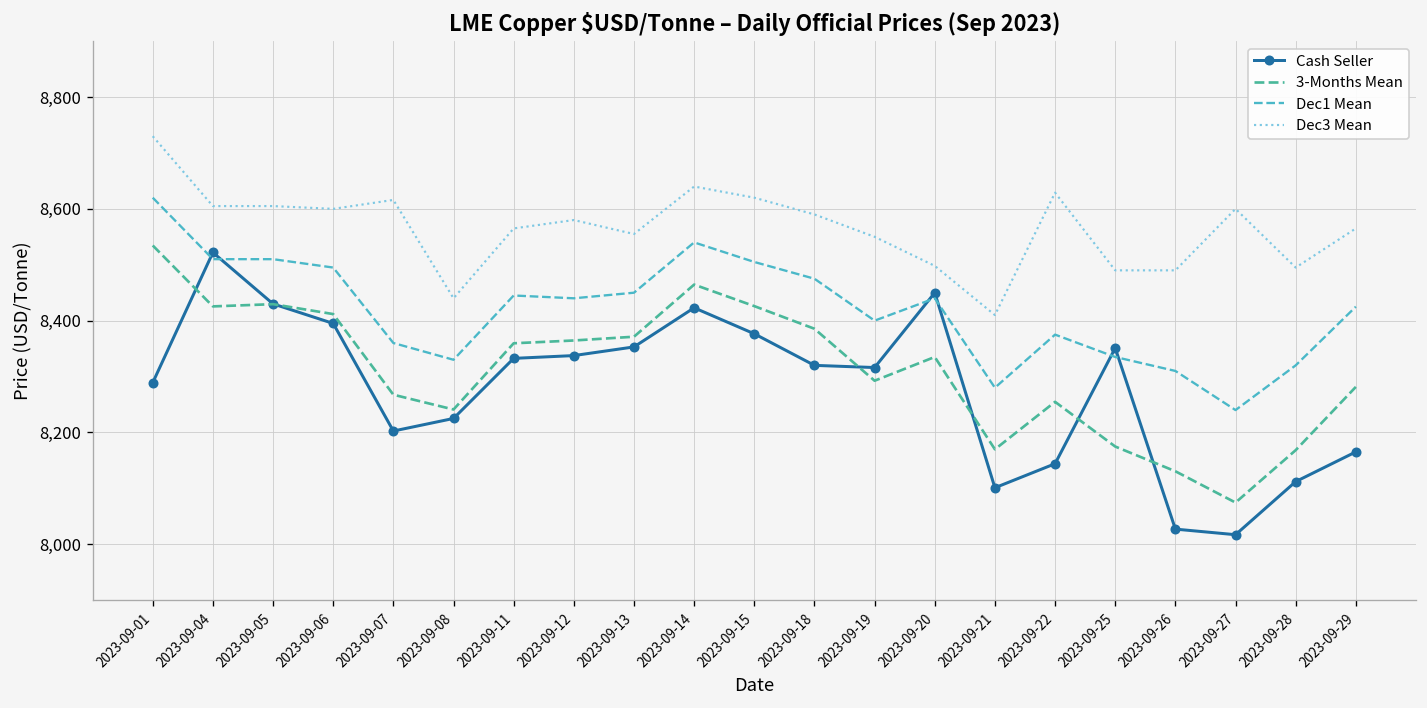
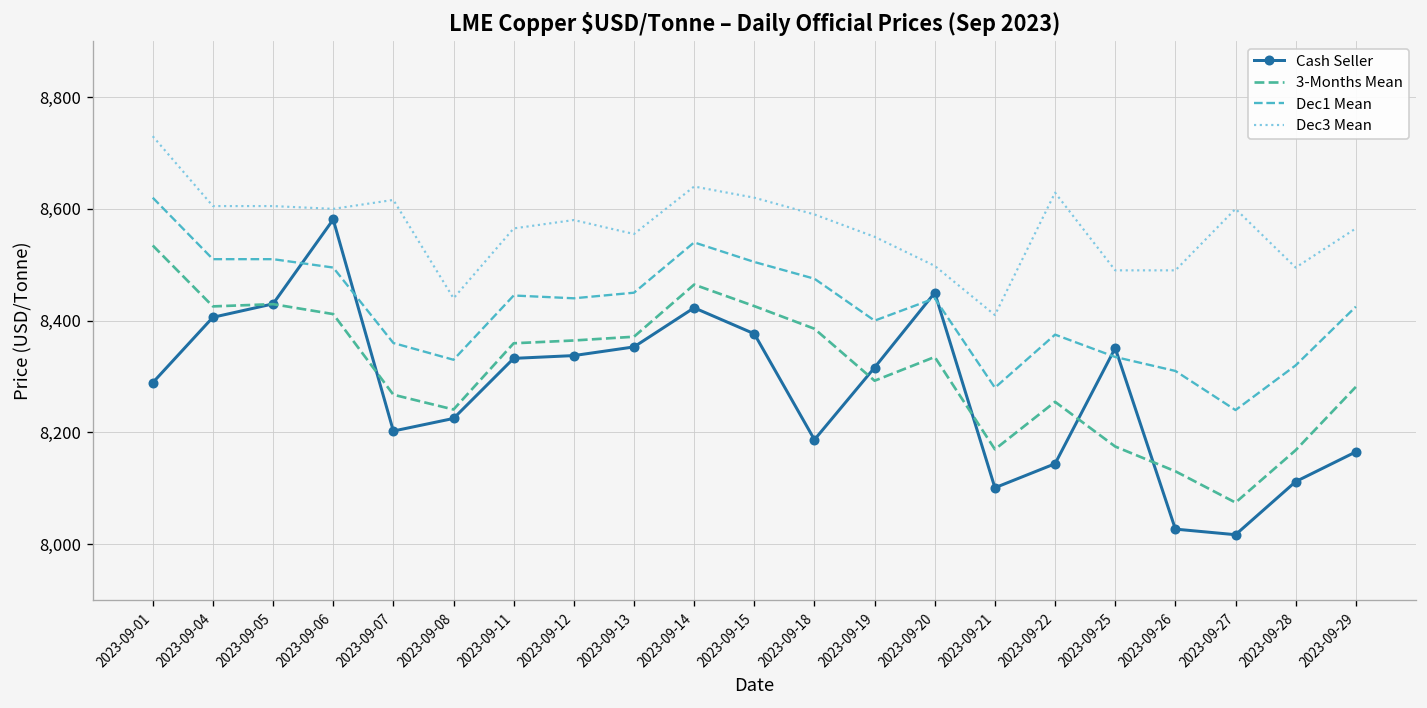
  {
    "Cash Seller": {
      "2023-09-01": "8,290",
-     "2023-09-04": "8,520",
-     "2023-09-06": "8,400",
+     "2023-09-04": "8,410",
+     "2023-09-06": "8,580",
      "2023-09-07": "8,200",
      "2023-09-08": "8,230",
      "2023-09-11": "8,330",
      "2023-09-12": "8,340",
      "2023-09-13": "8,350",
      "2023-09-14": "8,420",
      "2023-09-15": "8,380",
-     "2023-09-18": "8,320",
+     "2023-09-18": "8,190",
      "2023-09-19": "8,320",
      "2023-09-20": "8,450",
      "2023-09-21": "8,100",
      "2023-09-22": "8,140",
      "2023-09-25": "8,350",
      "2023-09-26": "8,030",
      "2023-09-27": "8,020",
      "2023-09-28": "8,110",
      "2023-09-29": "8,170"
    },
    "Dec3 Mean": {
      "2023-09-01": "8,730",
      "2023-09-04": "8,610",
      "2023-09-05": "8,610",
      "2023-09-06": "8,600",
      "2023-09-07": "8,620",
      "2023-09-08": "8,440",
      "2023-09-11": "8,570",
      "2023-09-12": "8,580",
      "2023-09-13": "8,560",
      "2023-09-14": "8,640",
      "2023-09-15": "8,620",
      "2023-09-18": "8,590",
      "2023-09-19": "8,550",
      "2023-09-20": "8,500",
      "2023-09-21": "8,410",
      "2023-09-22": "8,630",
      "2023-09-25": "8,490",
      "2023-09-26": "8,490",
      "2023-09-27": "8,600",
      "2023-09-28": "8,500",
      "2023-09-29": "8,570"
    }
  }
